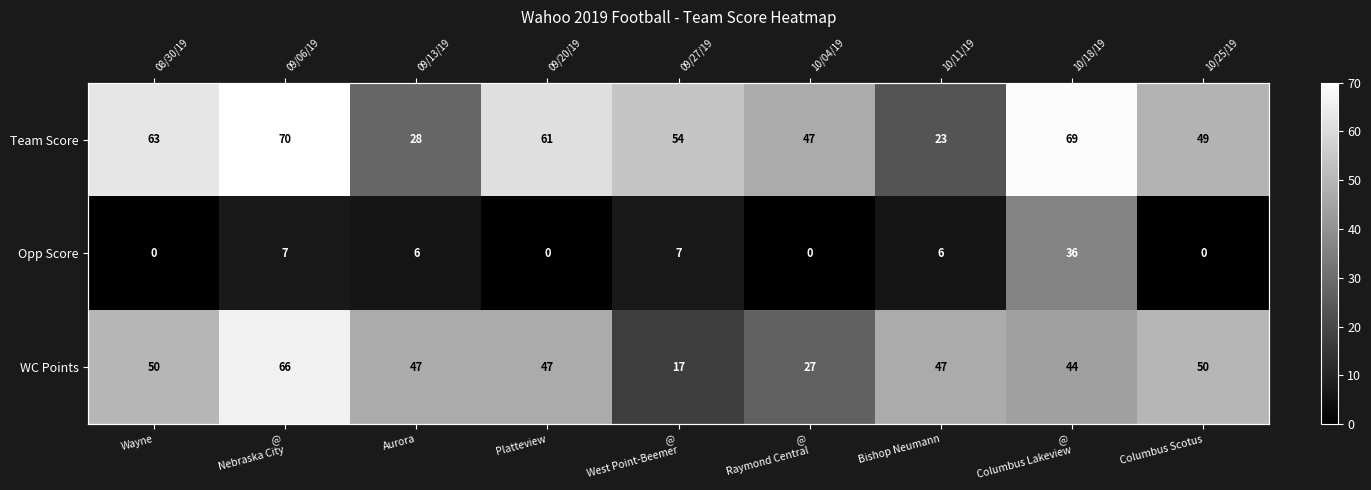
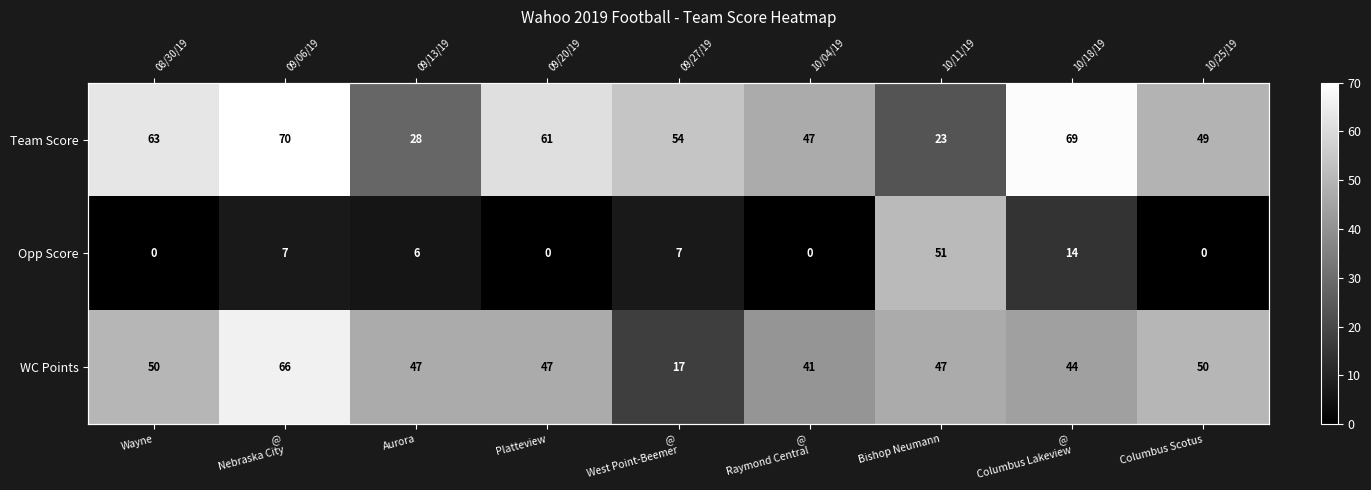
  {
    "Team Score": {
      "Wayne": 63,
      "@ Nebraska City": 70,
      "Aurora": 28,
      "Platteview": 61,
      "@ West Point-Beemer": 54,
      "@ Raymond Central": 47,
      "Bishop Neumann": 23,
      "@ Columbus Lakeview": 69,
      "Columbus Scotus": 49
    },
    "Opp Score": {
      "Wayne": 0,
      "@ Nebraska City": 7,
      "Aurora": 6,
      "Platteview": 0,
      "@ West Point-Beemer": 7,
      "@ Raymond Central": 0,
-     "Bishop Neumann": 6,
-     "@ Columbus Lakeview": 36,
+     "Bishop Neumann": 51,
+     "@ Columbus Lakeview": 14,
      "Columbus Scotus": 0
    },
    "WC Points": {
      "Wayne": 50,
      "@ Nebraska City": 66,
      "Aurora": 47,
      "Platteview": 47,
      "@ West Point-Beemer": 17,
-     "@ Raymond Central": 27,
+     "@ Raymond Central": 41,
      "Bishop Neumann": 47,
      "@ Columbus Lakeview": 44,
      "Columbus Scotus": 50
    }
  }
